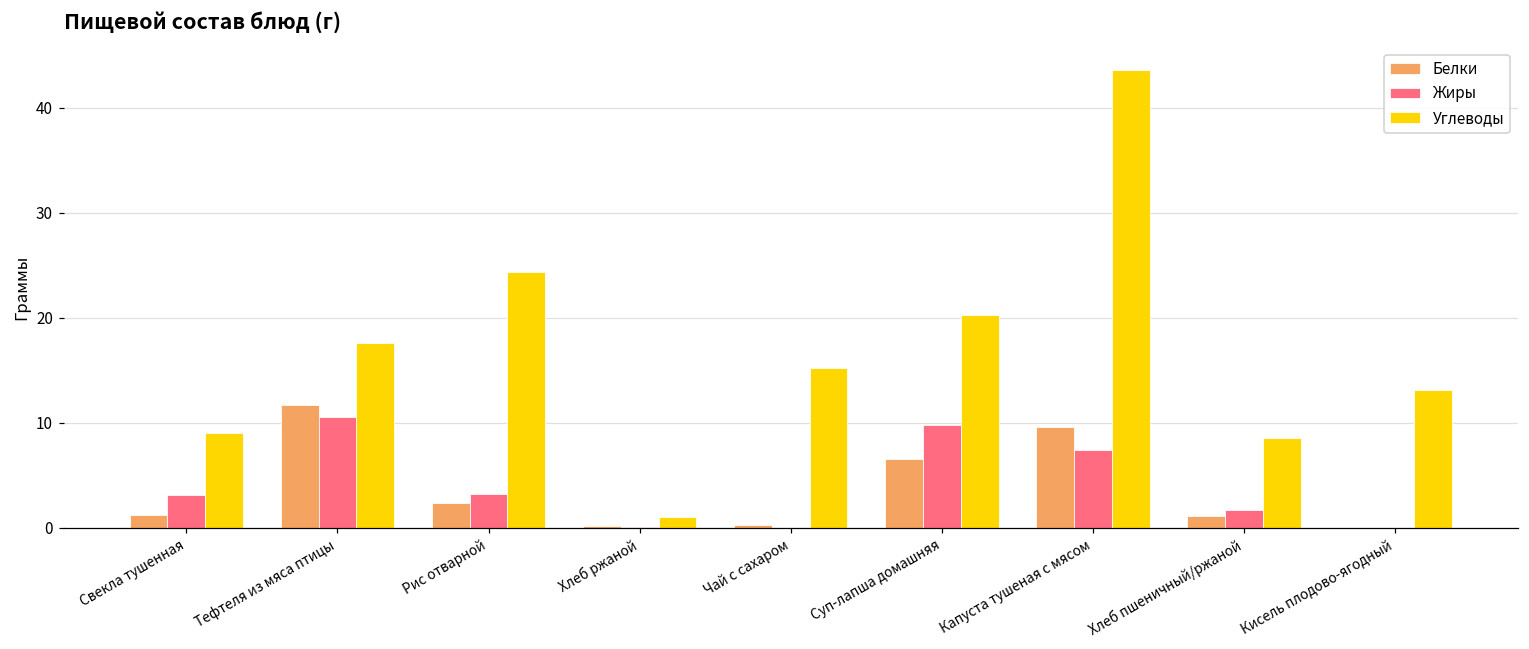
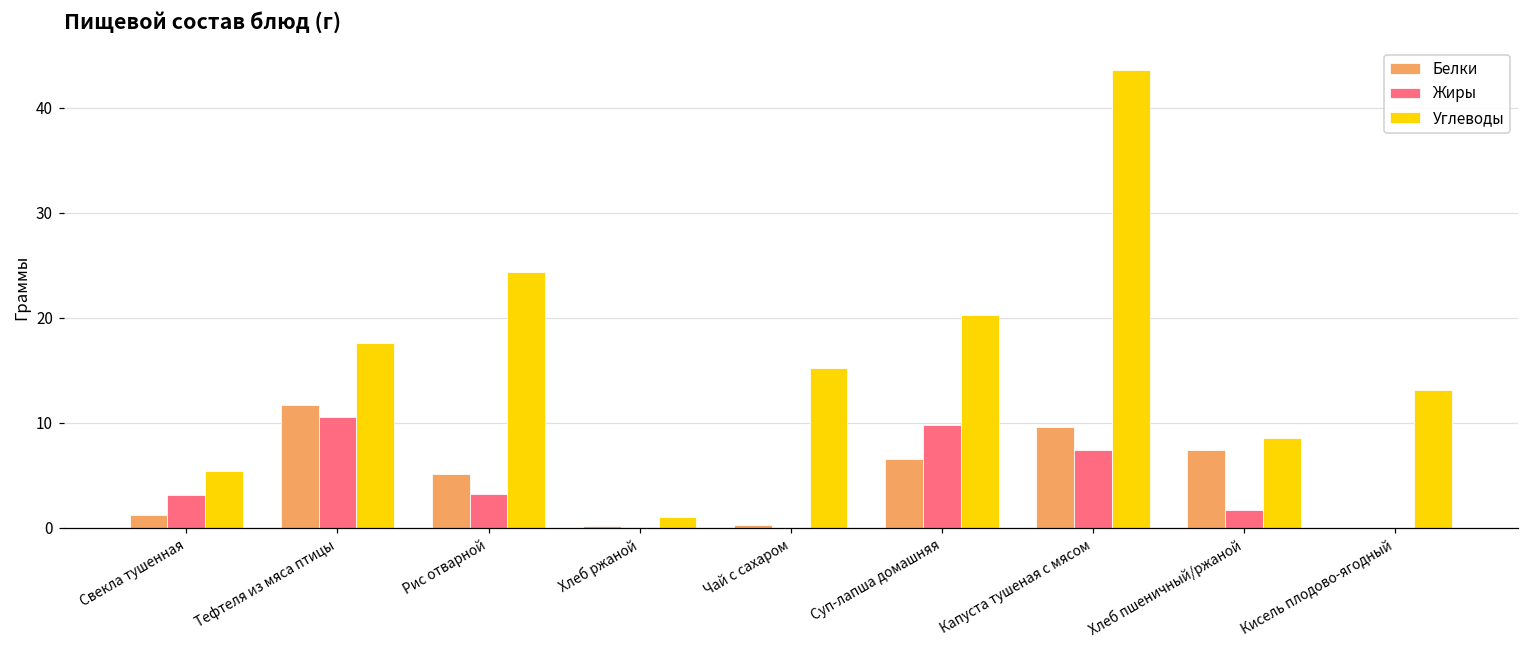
  {
    "Белки": {
      "Свекла тушенная": 1,
      "Тефтеля из мяса птицы": 12,
-     "Рис отварной": 2,
+     "Рис отварной": 5,
      "Суп-лапша домашняя": 7,
      "Капуста тушеная с мясом": 10,
-     "Хлеб пшеничный/ржаной": 1,
+     "Хлеб пшеничный/ржаной": 7,
      "Кисель плодово-ягодный": 0
    },
    "Жиры": {
      "Свекла тушенная": 3,
      "Тефтеля из мяса птицы": 11,
      "Рис отварной": 3,
      "Чай с сахаром": 0,
      "Суп-лапша домашняя": 10,
      "Капуста тушеная с мясом": 7,
      "Хлеб пшеничный/ржаной": 2,
      "Кисель плодово-ягодный": 0
    },
    "Углеводы": {
-     "Свекла тушенная": 9,
+     "Свекла тушенная": 5,
      "Тефтеля из мяса птицы": 18,
      "Рис отварной": 24,
      "Хлеб ржаной": 1,
      "Чай с сахаром": 15,
      "Суп-лапша домашняя": 20,
      "Капуста тушеная с мясом": 44,
      "Хлеб пшеничный/ржаной": 9,
      "Кисель плодово-ягодный": 13
    }
  }
